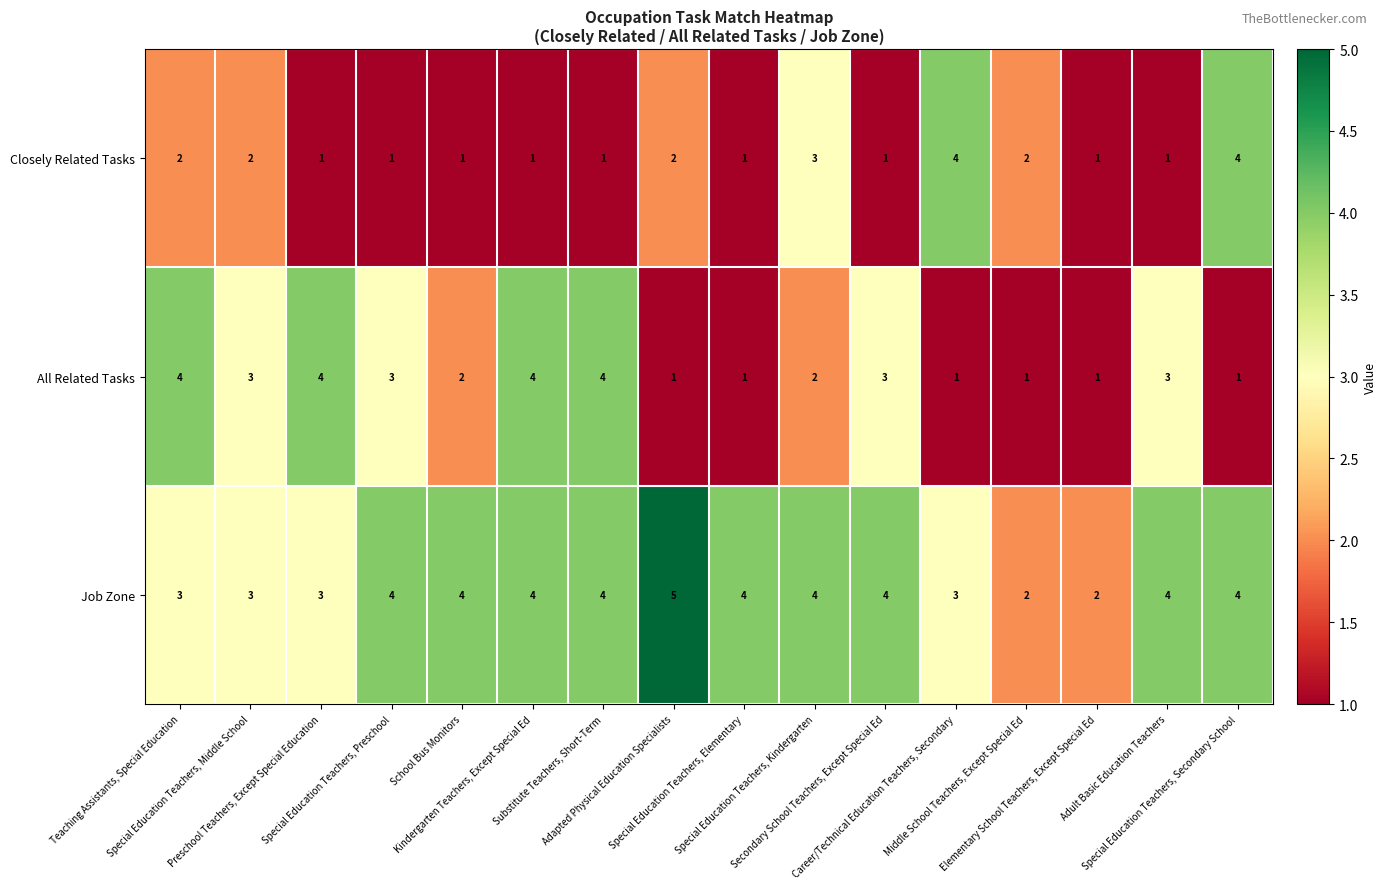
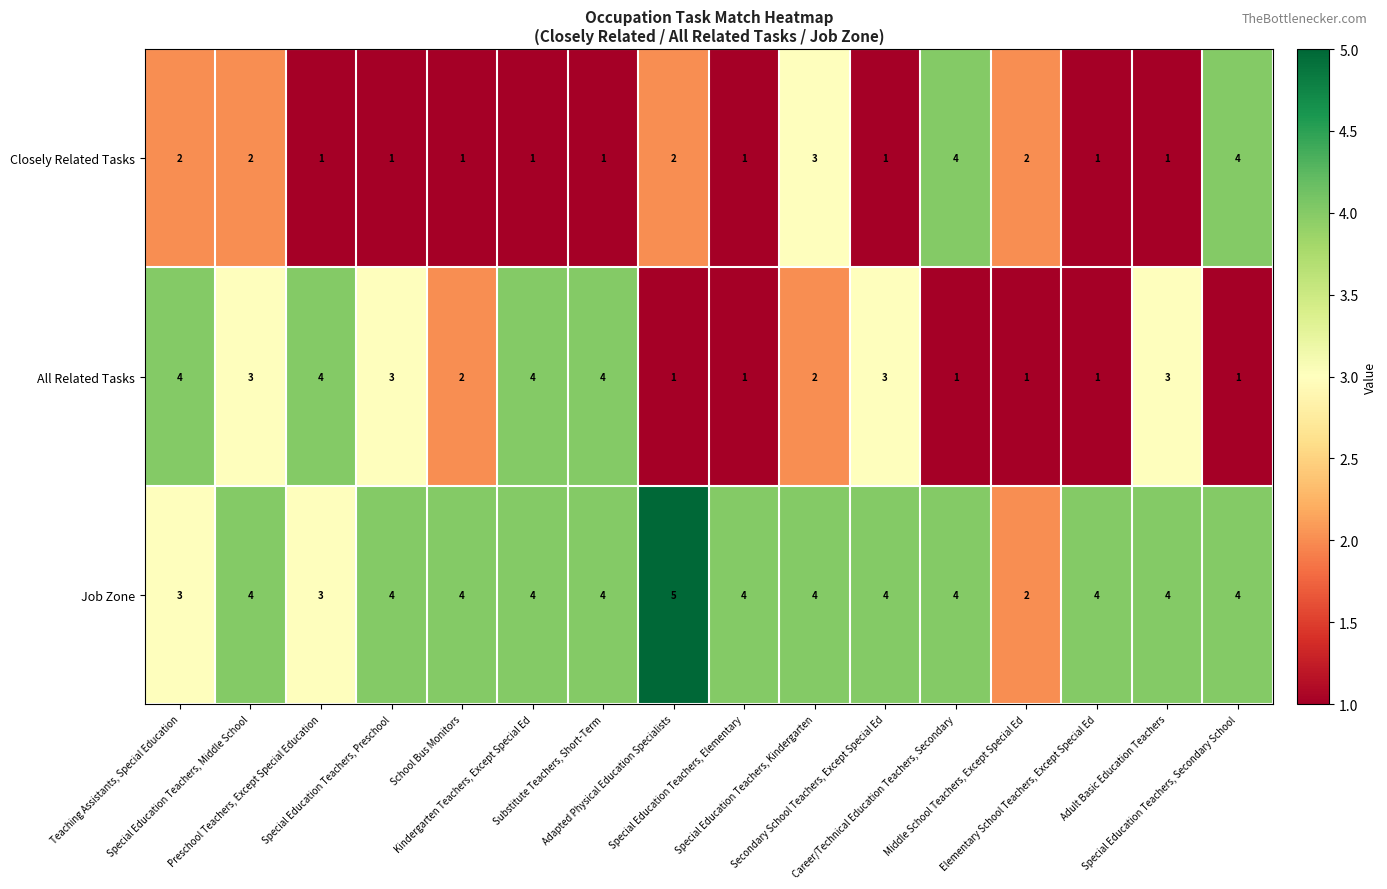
  {
    "Closely Related Tasks": {
      "Teaching Assistants, Special Education": 2,
      "Special Education Teachers, Middle School": 2,
      "Preschool Teachers, Except Special Education": 1,
      "Special Education Teachers, Preschool": 1,
      "School Bus Monitors": 1,
      "Kindergarten Teachers, Except Special Ed": 1,
      "Substitute Teachers, Short-Term": 1,
      "Adapted Physical Education Specialists": 2,
      "Special Education Teachers, Elementary": 1,
      "Special Education Teachers, Kindergarten": 3,
      "Secondary School Teachers, Except Special Ed": 1,
      "Career/Technical Education Teachers, Secondary": 4,
      "Middle School Teachers, Except Special Ed": 2,
      "Elementary School Teachers, Except Special Ed": 1,
      "Adult Basic Education Teachers": 1,
      "Special Education Teachers, Secondary School": 4
    },
    "All Related Tasks": {
      "Teaching Assistants, Special Education": 4,
      "Special Education Teachers, Middle School": 3,
      "Preschool Teachers, Except Special Education": 4,
      "Special Education Teachers, Preschool": 3,
      "School Bus Monitors": 2,
      "Kindergarten Teachers, Except Special Ed": 4,
      "Substitute Teachers, Short-Term": 4,
      "Adapted Physical Education Specialists": 1,
      "Special Education Teachers, Elementary": 1,
      "Special Education Teachers, Kindergarten": 2,
      "Secondary School Teachers, Except Special Ed": 3,
      "Career/Technical Education Teachers, Secondary": 1,
      "Middle School Teachers, Except Special Ed": 1,
      "Elementary School Teachers, Except Special Ed": 1,
      "Adult Basic Education Teachers": 3,
      "Special Education Teachers, Secondary School": 1
    },
    "Job Zone": {
      "Teaching Assistants, Special Education": 3,
-     "Special Education Teachers, Middle School": 3,
+     "Special Education Teachers, Middle School": 4,
      "Preschool Teachers, Except Special Education": 3,
      "Special Education Teachers, Preschool": 4,
      "School Bus Monitors": 4,
      "Kindergarten Teachers, Except Special Ed": 4,
      "Substitute Teachers, Short-Term": 4,
      "Adapted Physical Education Specialists": 5,
      "Special Education Teachers, Elementary": 4,
      "Special Education Teachers, Kindergarten": 4,
      "Secondary School Teachers, Except Special Ed": 4,
-     "Career/Technical Education Teachers, Secondary": 3,
+     "Career/Technical Education Teachers, Secondary": 4,
      "Middle School Teachers, Except Special Ed": 2,
-     "Elementary School Teachers, Except Special Ed": 2,
+     "Elementary School Teachers, Except Special Ed": 4,
      "Adult Basic Education Teachers": 4,
      "Special Education Teachers, Secondary School": 4
    }
  }
